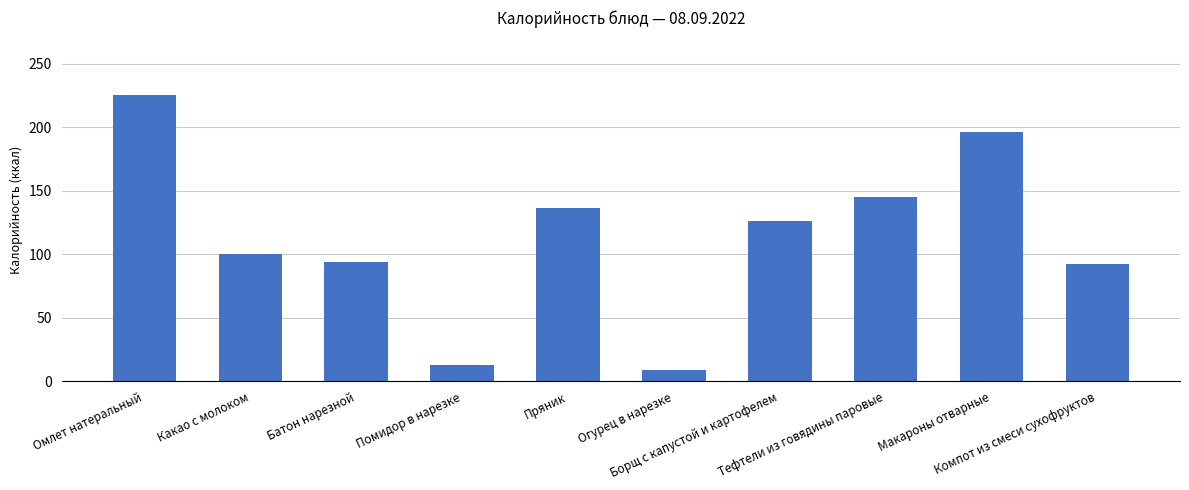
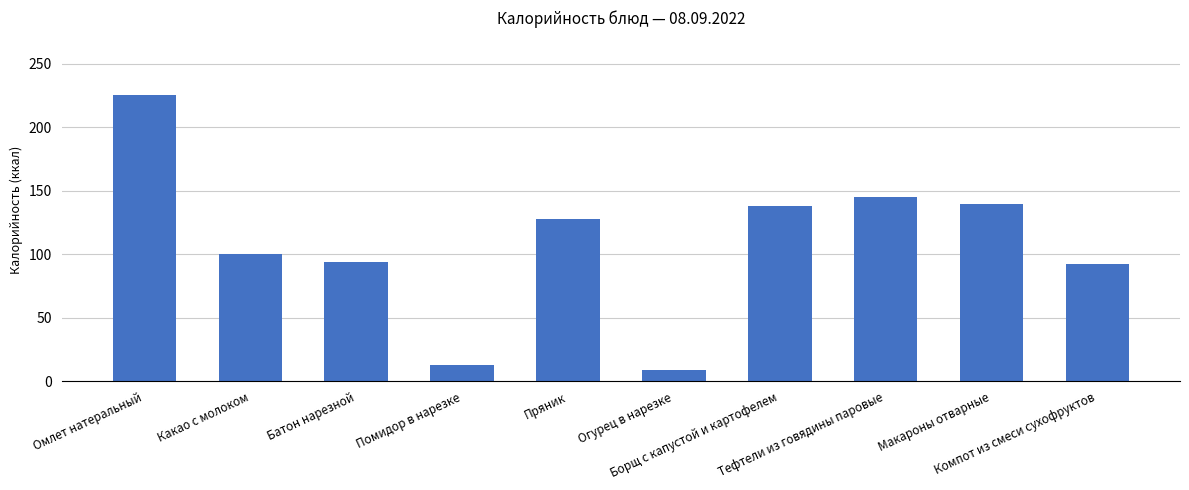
  {
    "Омлет натеральный": 226,
    "Какао с молоком": 100,
    "Батон нарезной": 94,
    "Помидор в нарезке": 13,
-   "Пряник": 136,
+   "Пряник": 128,
    "Огурец в нарезке": 9,
-   "Борщ с капустой и картофелем": 126,
+   "Борщ с капустой и картофелем": 138,
    "Тефтели из говядины паровые": 146,
-   "Макароны отварные": 197,
+   "Макароны отварные": 140,
    "Компот из смеси сухофруктов": 93
  }
